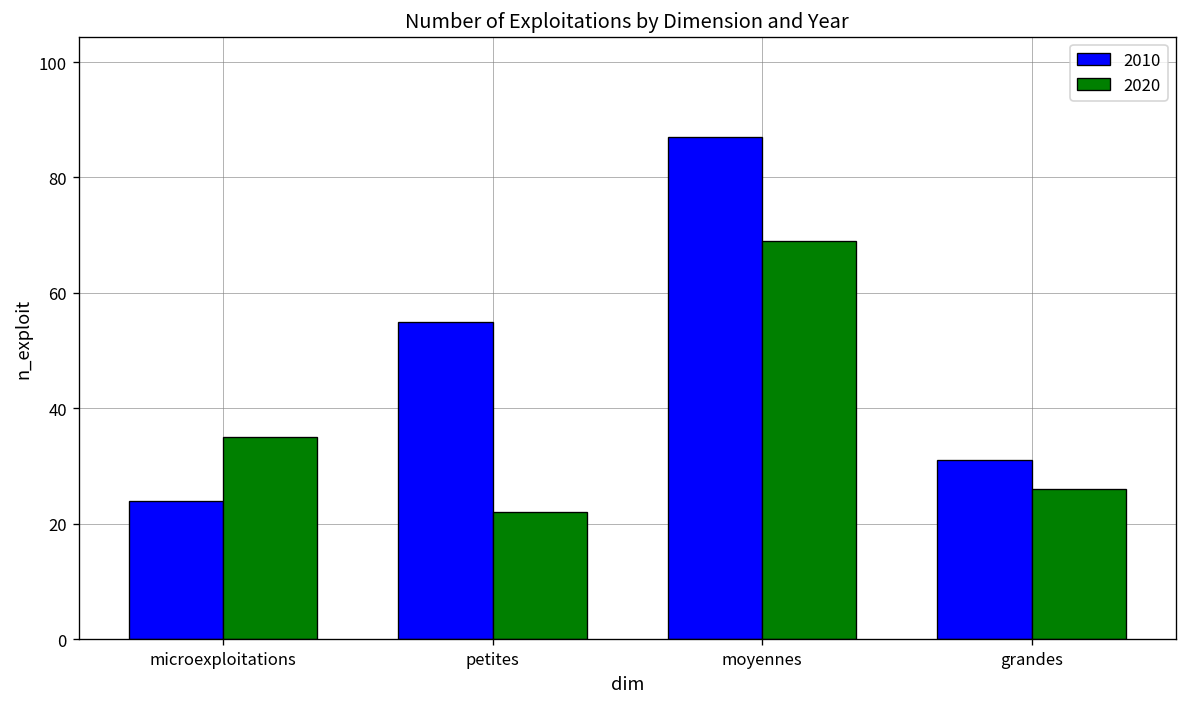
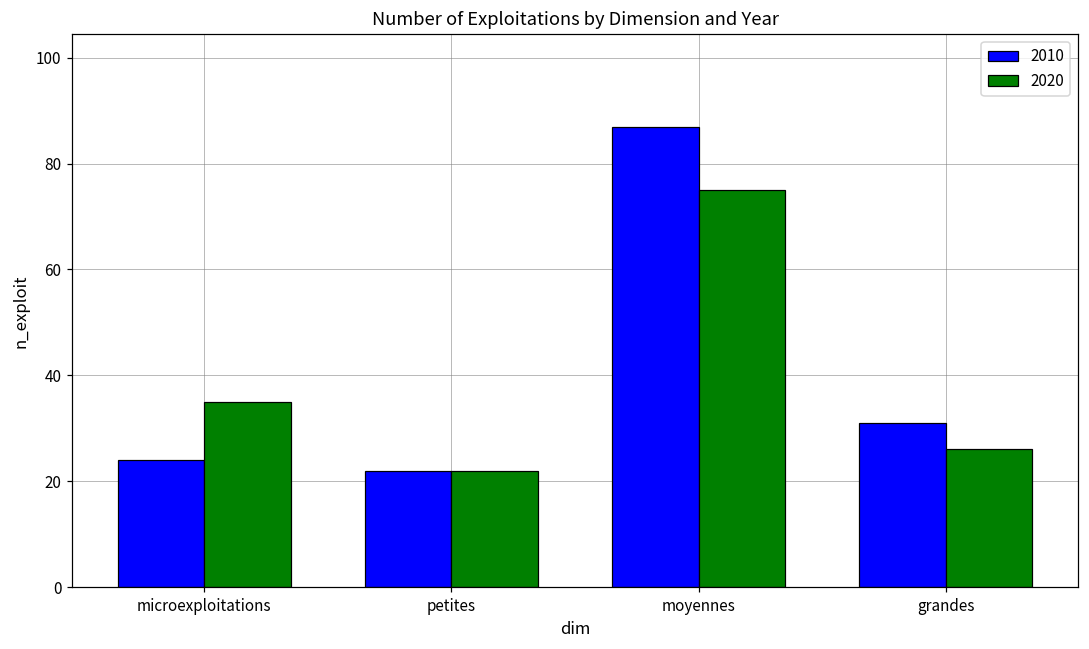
  {
    "2010": {
      "microexploitations": 24,
-     "petites": 55,
+     "petites": 22,
      "moyennes": 87,
      "grandes": 31
    },
    "2020": {
      "microexploitations": 35,
      "petites": 22,
-     "moyennes": 69,
+     "moyennes": 75,
      "grandes": 26
    }
  }
